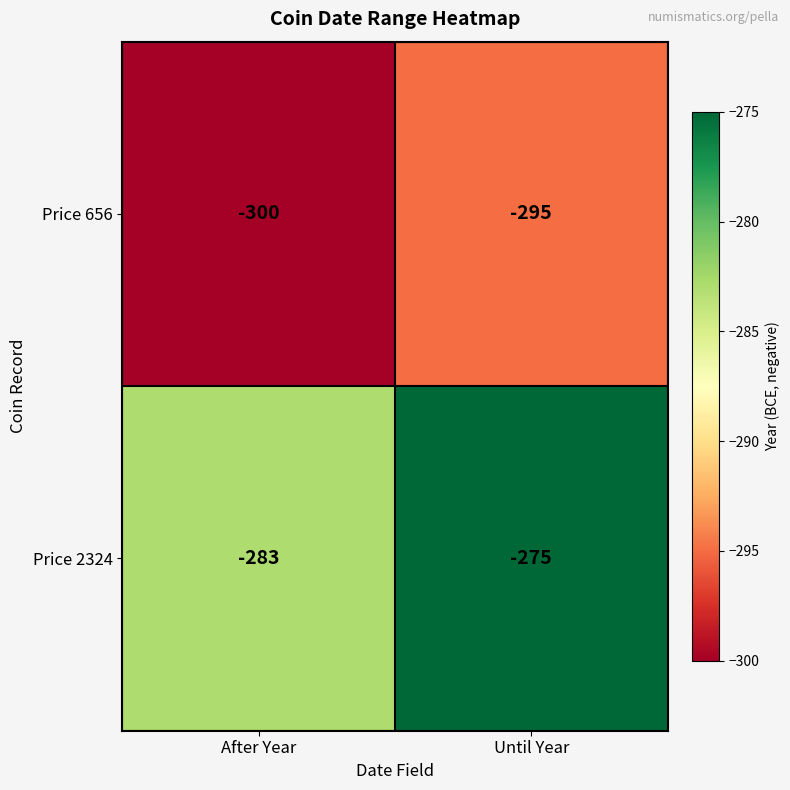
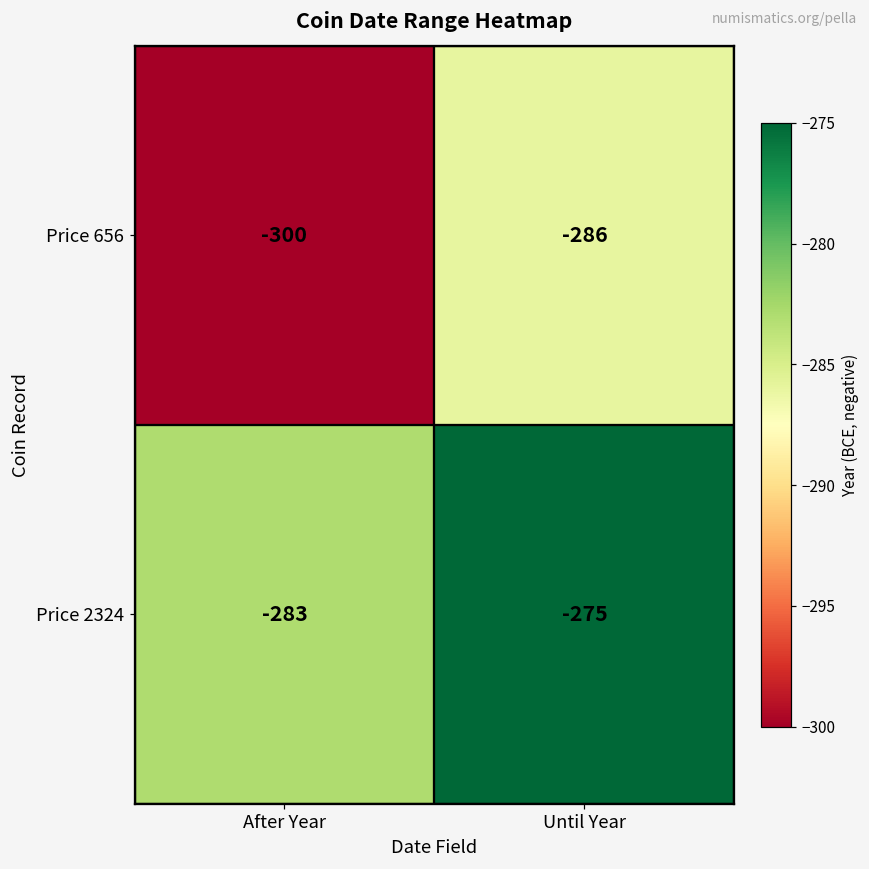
  {
    "Price 656": {
      "After Year": -300,
-     "Until Year": -295
+     "Until Year": -286
    },
    "Price 2324": {
      "After Year": -283,
      "Until Year": -275
    }
  }
